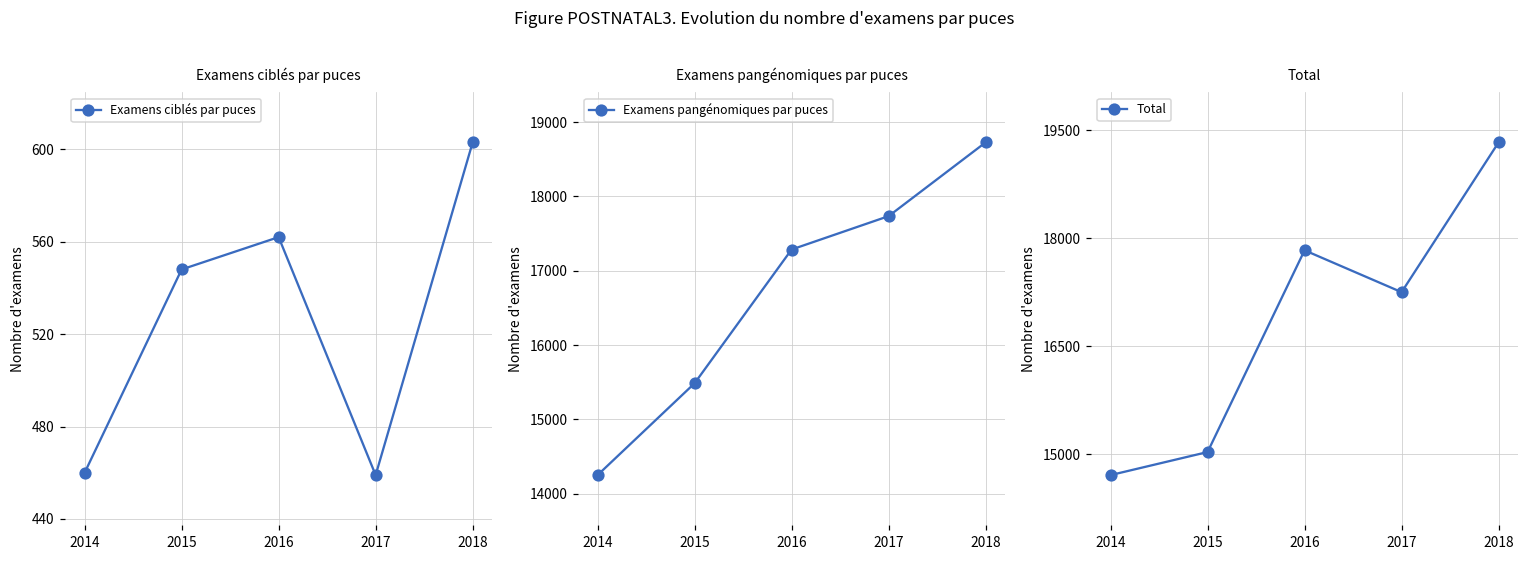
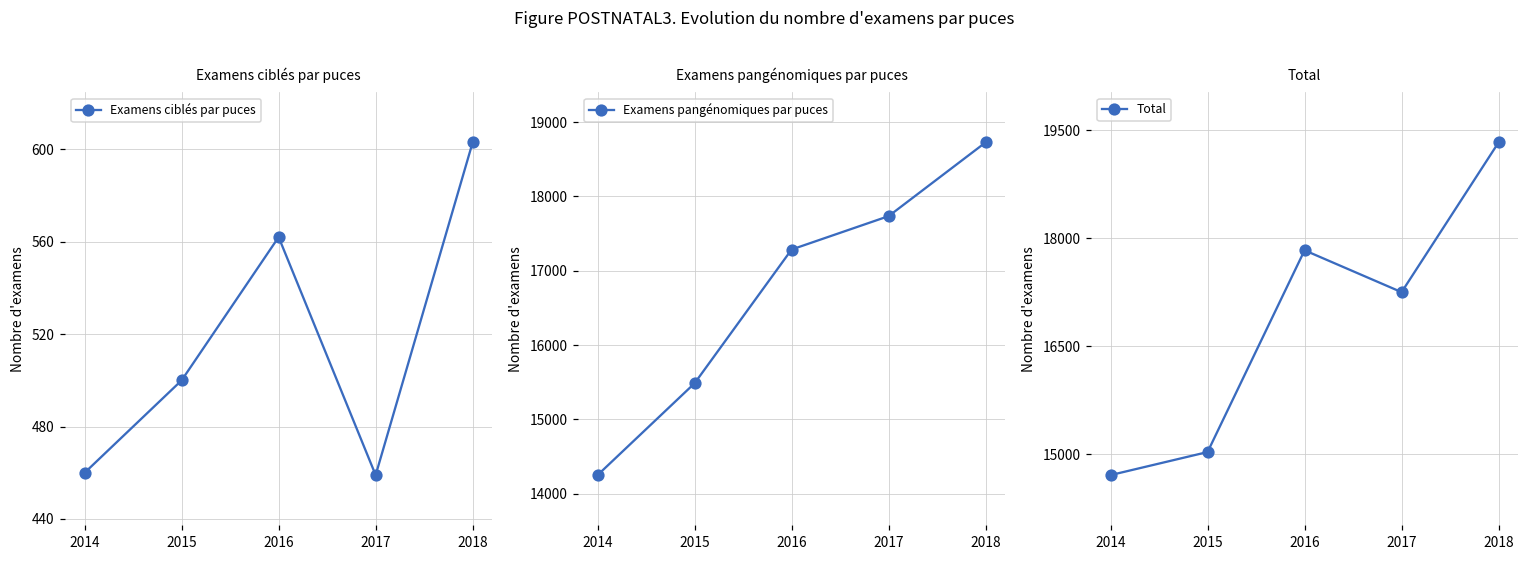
  {
    "Examens ciblés par puces": {
      "2014": 460,
-     "2015": 548,
+     "2015": 500,
      "2016": 562,
      "2017": 459,
      "2018": 603
    },
    "Examens pangénomiques par puces": {
      "2014": 14300,
      "2015": 15500,
      "2016": 17300,
      "2017": 17700,
      "2018": 18700
    },
    "Total": {
      "2014": 14700,
      "2015": 15000,
      "2016": 17800,
      "2017": 17300,
      "2018": 19300
    }
  }
